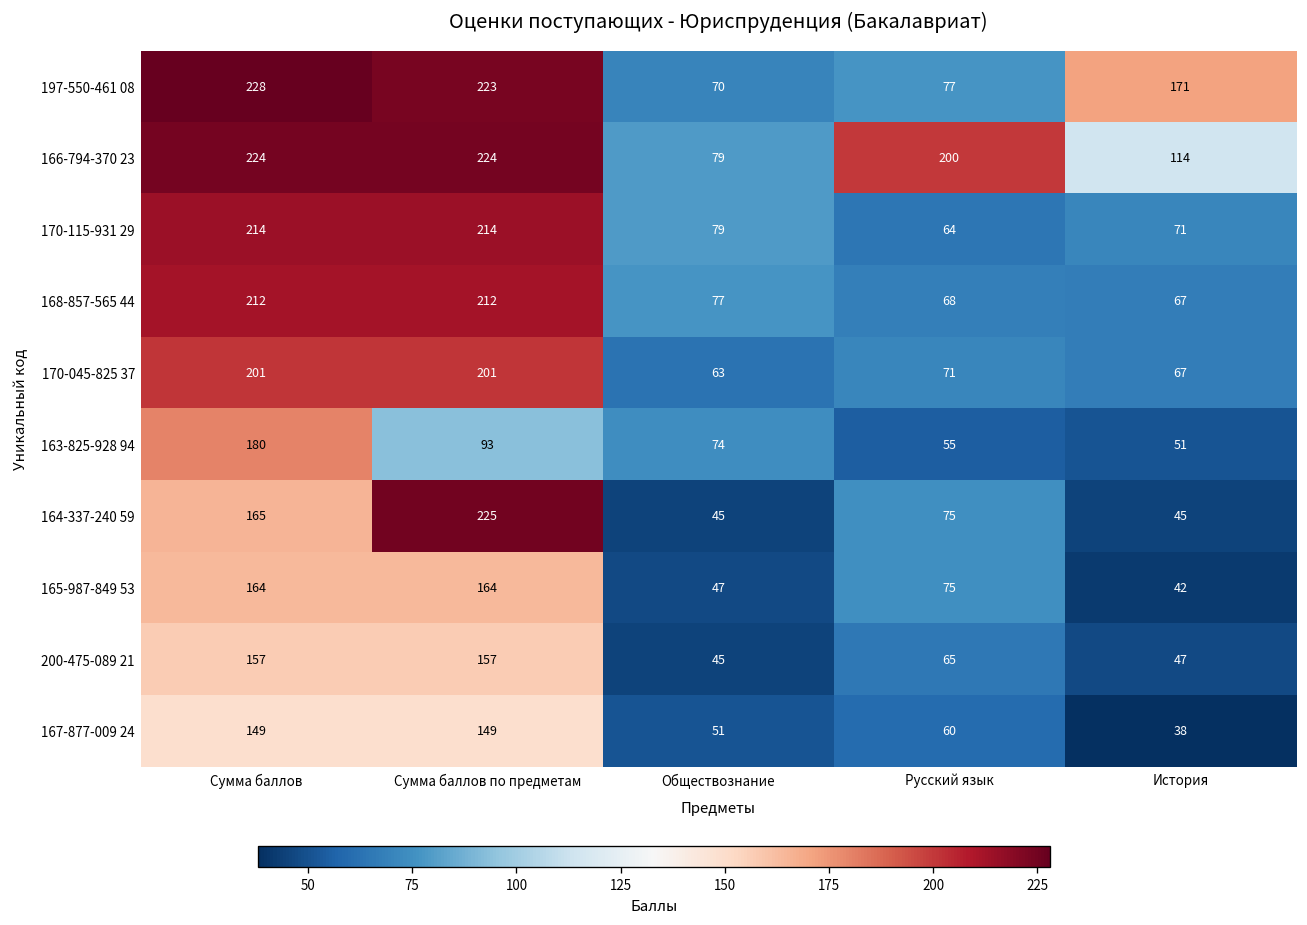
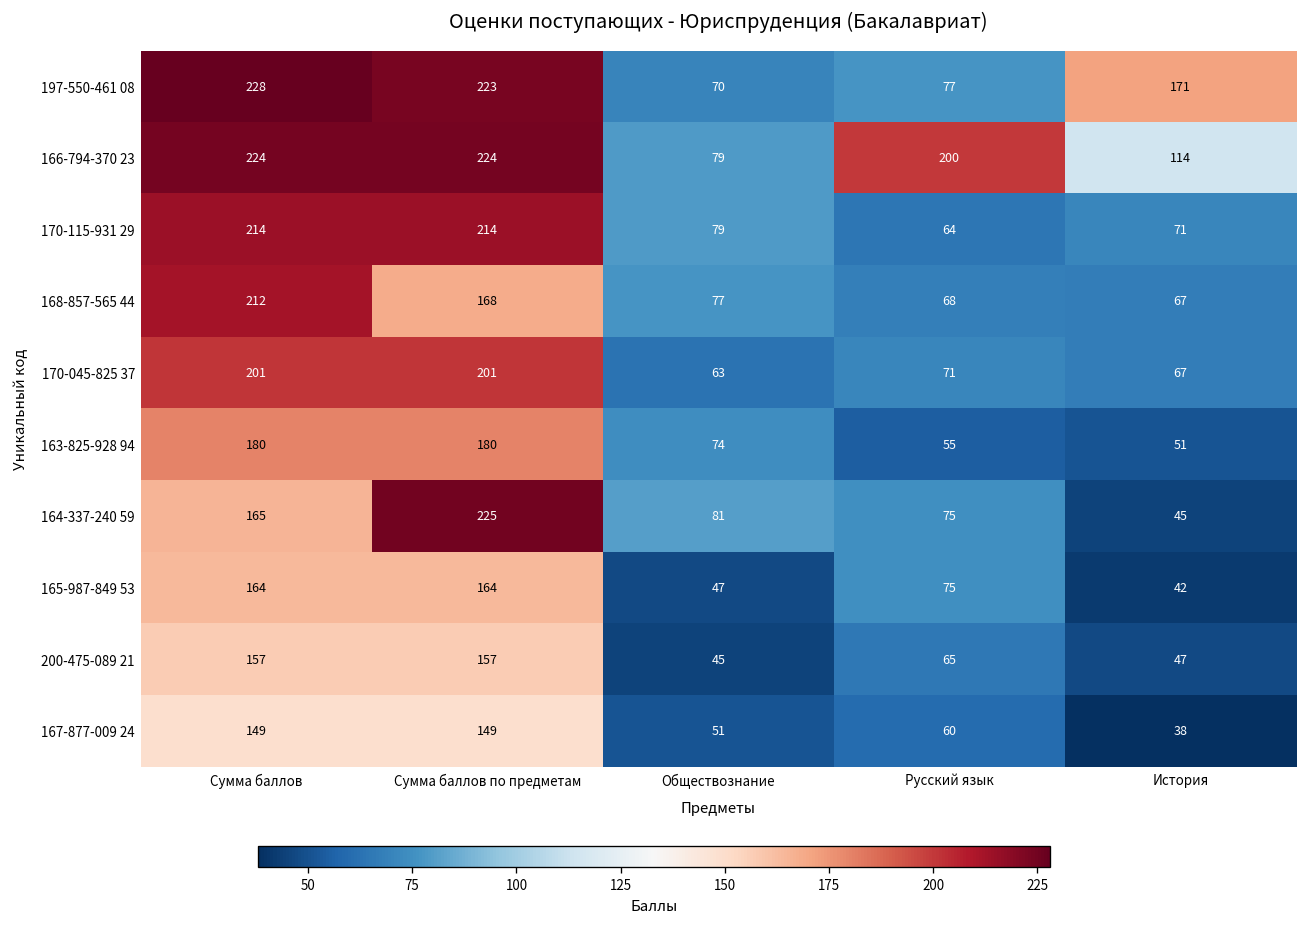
  {
    "197-550-461 08": {
      "Сумма баллов": 228,
      "Сумма баллов по предметам": 223,
      "Обществознание": 70,
      "Русский язык": 77,
      "История": 171
    },
    "166-794-370 23": {
      "Сумма баллов": 224,
      "Сумма баллов по предметам": 224,
      "Обществознание": 79,
      "Русский язык": 200,
      "История": 114
    },
    "170-115-931 29": {
      "Сумма баллов": 214,
      "Сумма баллов по предметам": 214,
      "Обществознание": 79,
      "Русский язык": 64,
      "История": 71
    },
    "168-857-565 44": {
      "Сумма баллов": 212,
-     "Сумма баллов по предметам": 212,
+     "Сумма баллов по предметам": 168,
      "Обществознание": 77,
      "Русский язык": 68,
      "История": 67
    },
    "170-045-825 37": {
      "Сумма баллов": 201,
      "Сумма баллов по предметам": 201,
      "Обществознание": 63,
      "Русский язык": 71,
      "История": 67
    },
    "163-825-928 94": {
      "Сумма баллов": 180,
-     "Сумма баллов по предметам": 93,
+     "Сумма баллов по предметам": 180,
      "Обществознание": 74,
      "Русский язык": 55,
      "История": 51
    },
    "164-337-240 59": {
      "Сумма баллов": 165,
      "Сумма баллов по предметам": 225,
-     "Обществознание": 45,
+     "Обществознание": 81,
      "Русский язык": 75,
      "История": 45
    },
    "165-987-849 53": {
      "Сумма баллов": 164,
      "Сумма баллов по предметам": 164,
      "Обществознание": 47,
      "Русский язык": 75,
      "История": 42
    },
    "200-475-089 21": {
      "Сумма баллов": 157,
      "Сумма баллов по предметам": 157,
      "Обществознание": 45,
      "Русский язык": 65,
      "История": 47
    },
    "167-877-009 24": {
      "Сумма баллов": 149,
      "Сумма баллов по предметам": 149,
      "Обществознание": 51,
      "Русский язык": 60,
      "История": 38
    }
  }
